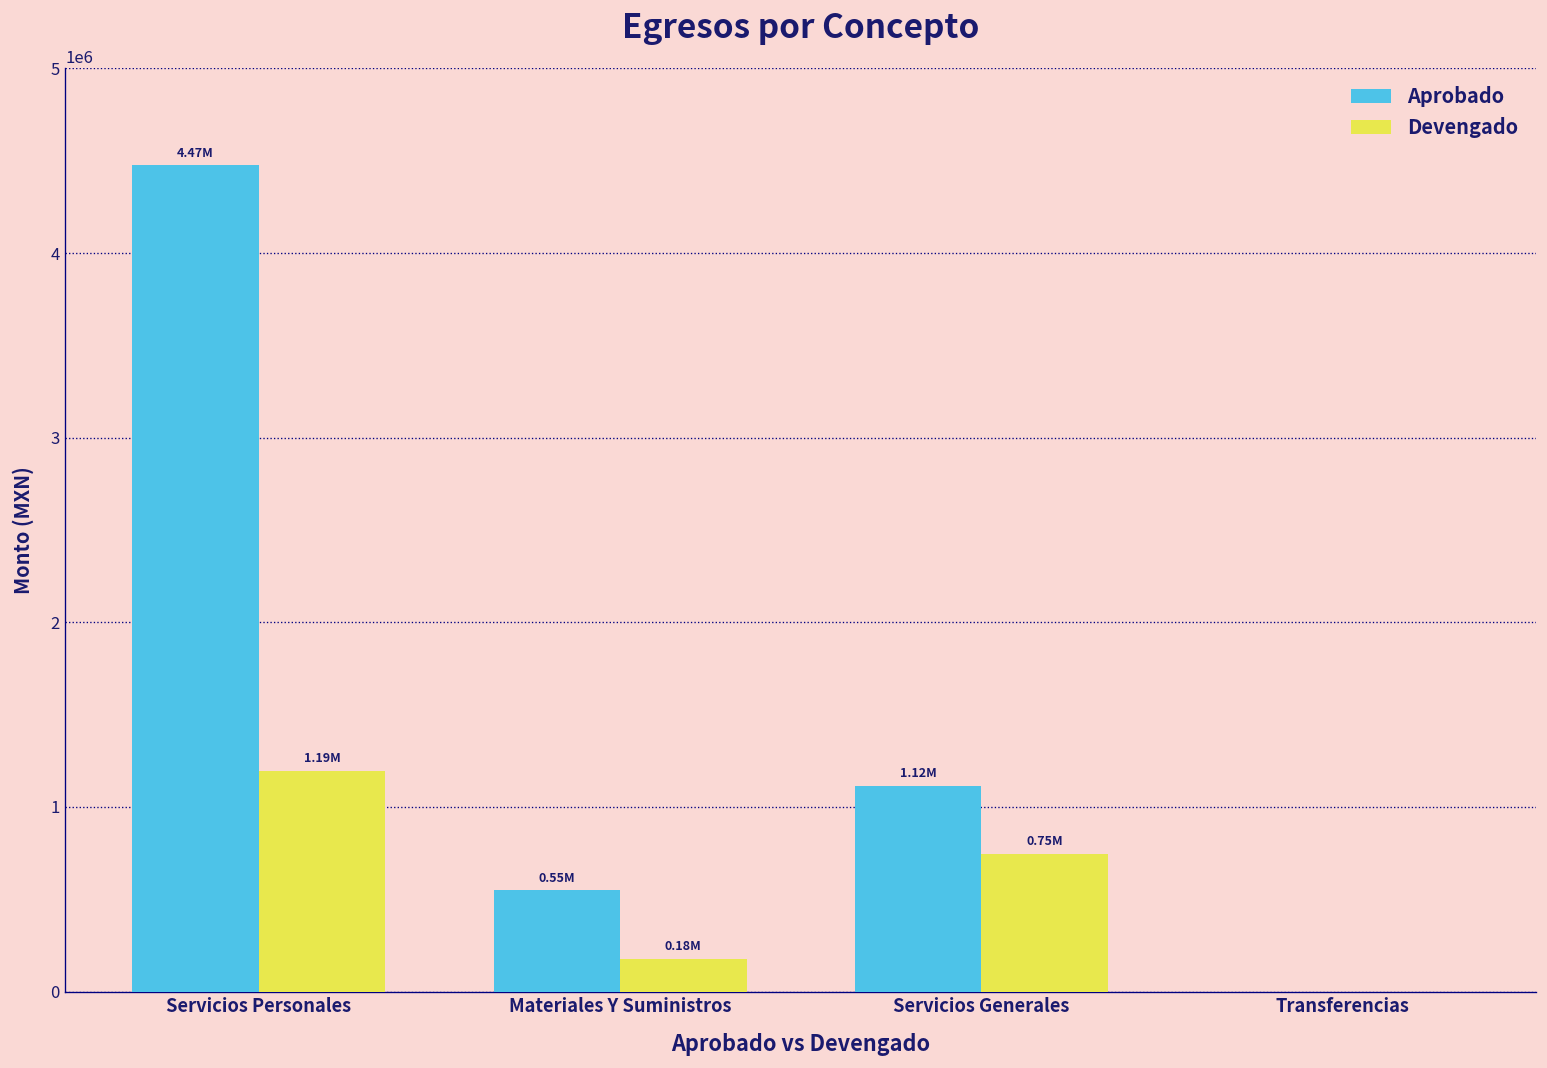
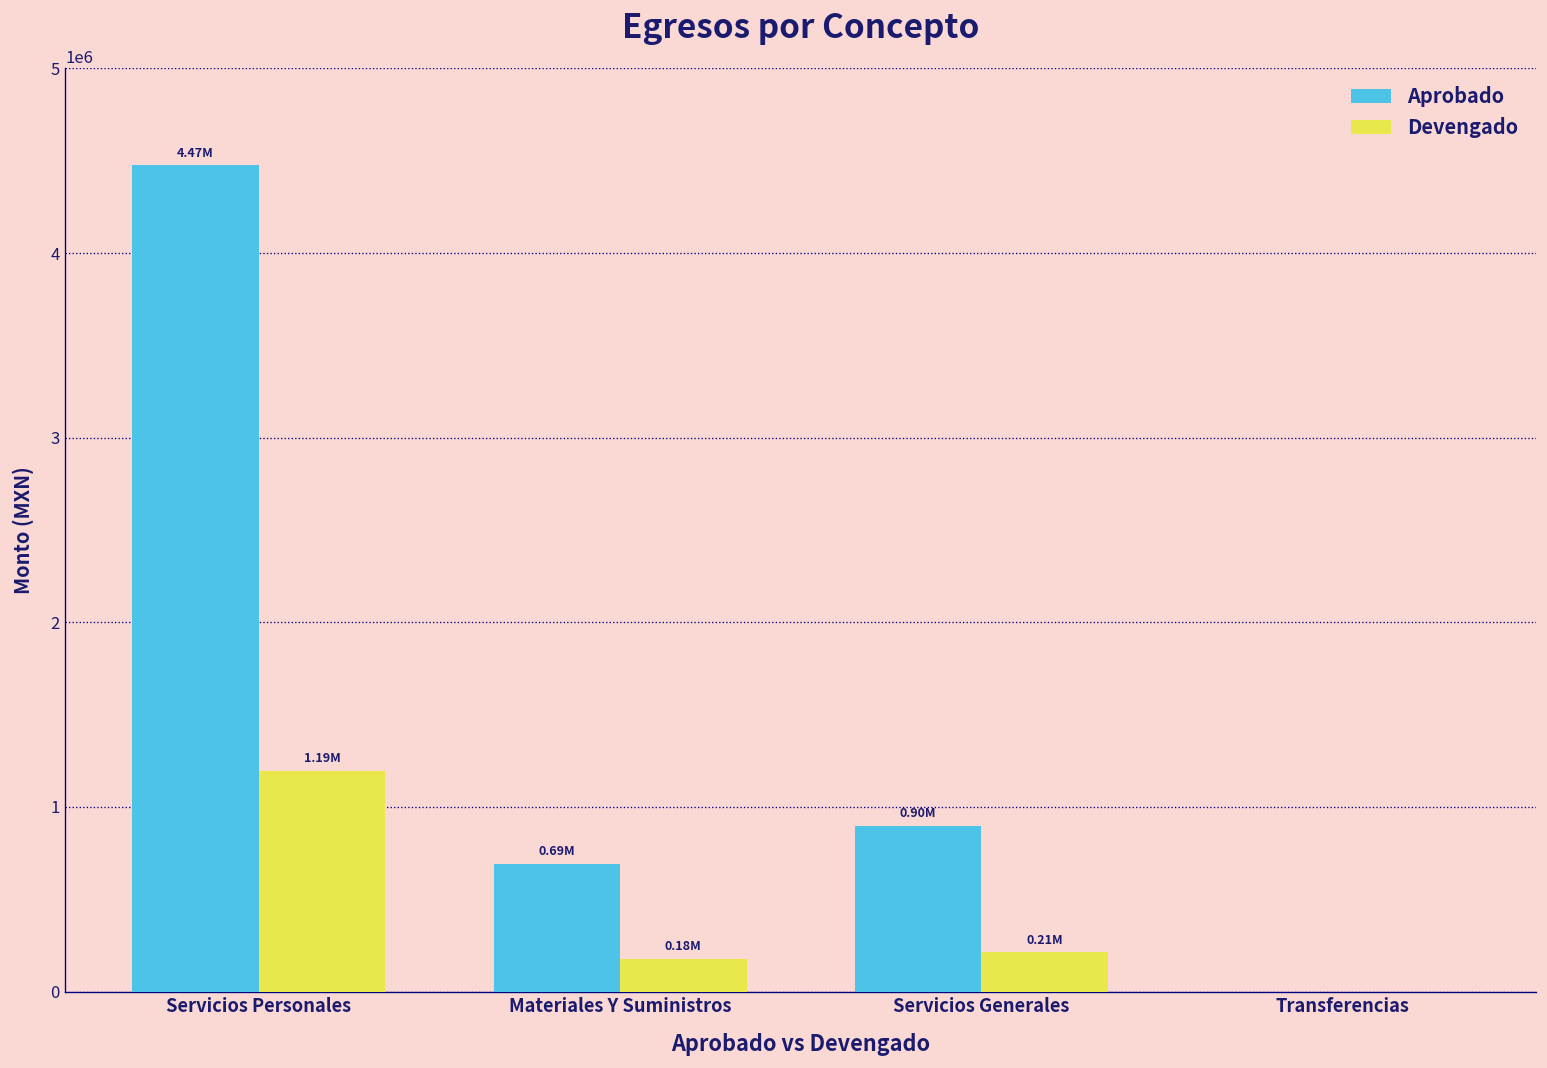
  {
    "Aprobado": {
      "Servicios Personales": "4.47M",
-     "Materiales Y Suministros": "0.55M",
-     "Servicios Generales": "1.12M"
+     "Materiales Y Suministros": "0.69M",
+     "Servicios Generales": "0.90M"
    },
    "Devengado": {
      "Servicios Personales": "1.19M",
      "Materiales Y Suministros": "0.18M",
-     "Servicios Generales": "0.75M"
+     "Servicios Generales": "0.21M"
    }
  }
